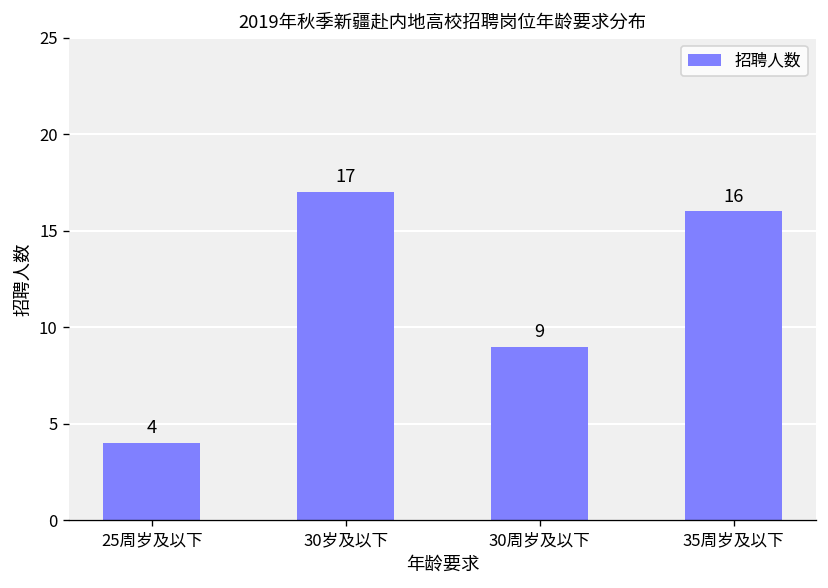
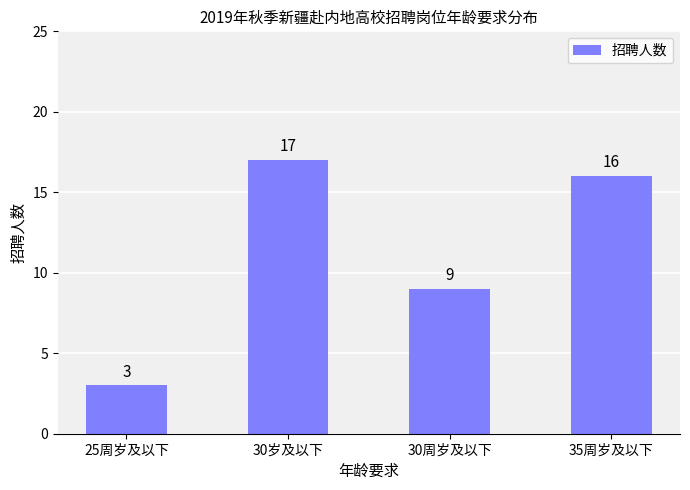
  {
-   "25周岁及以下": 4,
+   "25周岁及以下": 3,
    "30岁及以下": 17,
    "30周岁及以下": 9,
    "35周岁及以下": 16
  }
